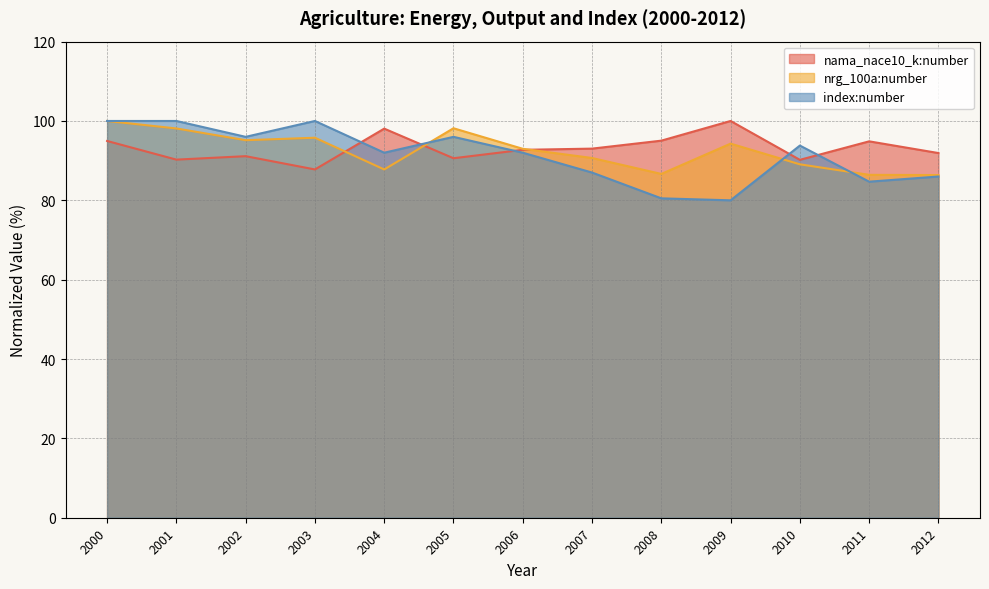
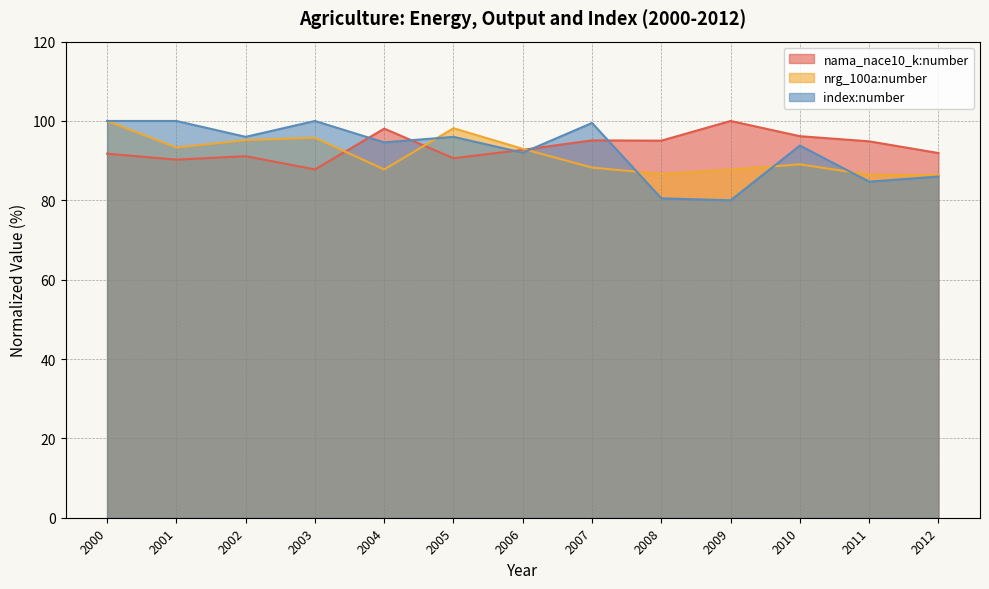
  {
    "nama_nace10_k:number": {
-     "2000": 95,
+     "2000": 92,
      "2001": 90,
      "2002": 91,
      "2003": 88,
      "2004": 98,
      "2005": 91,
-     "2007": 93,
+     "2007": 95,
      "2008": 95,
      "2009": 100,
-     "2010": 90,
+     "2010": 96,
      "2011": 95,
      "2012": 92
    },
    "nrg_100a:number": {
-     "2001": 98,
+     "2001": 93,
      "2002": 95,
      "2003": 96,
      "2004": 88,
      "2005": 98,
-     "2007": 91,
+     "2007": 88,
      "2008": 87,
-     "2009": 94,
+     "2009": 88,
      "2010": 89,
      "2011": 86
    },
    "index:number": {
      "2001": 100,
      "2002": 96,
      "2003": 100,
-     "2004": 92,
+     "2004": 95,
      "2005": 96,
      "2006": 92,
-     "2007": 87,
+     "2007": 100,
      "2008": 81,
      "2009": 80,
      "2010": 94,
      "2011": 85
    }
  }
